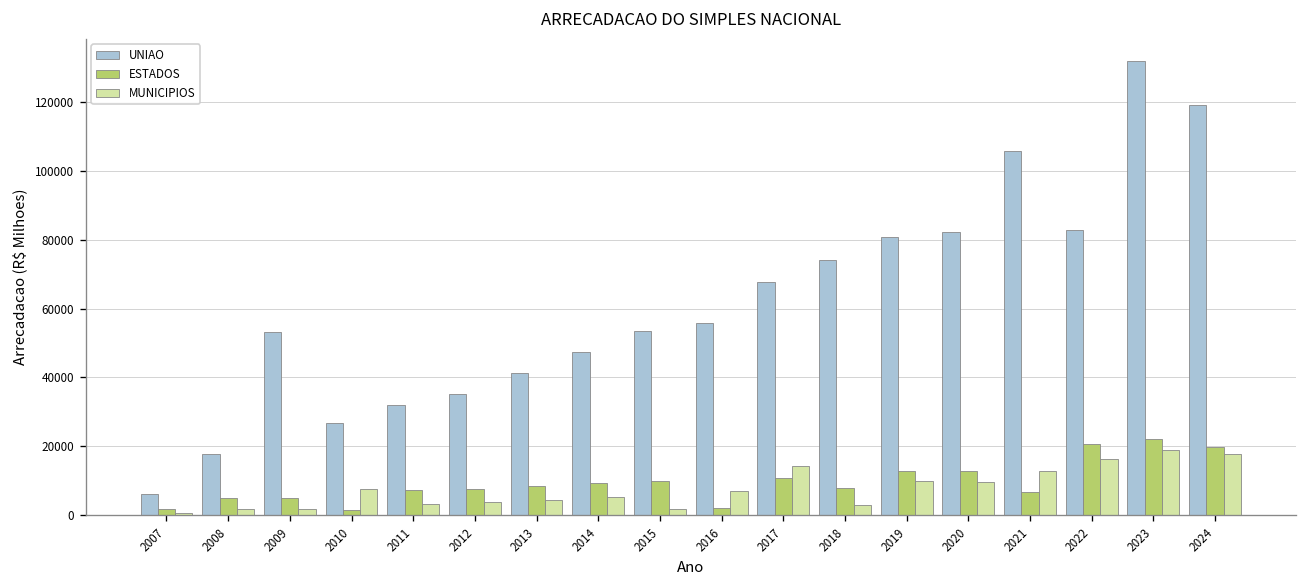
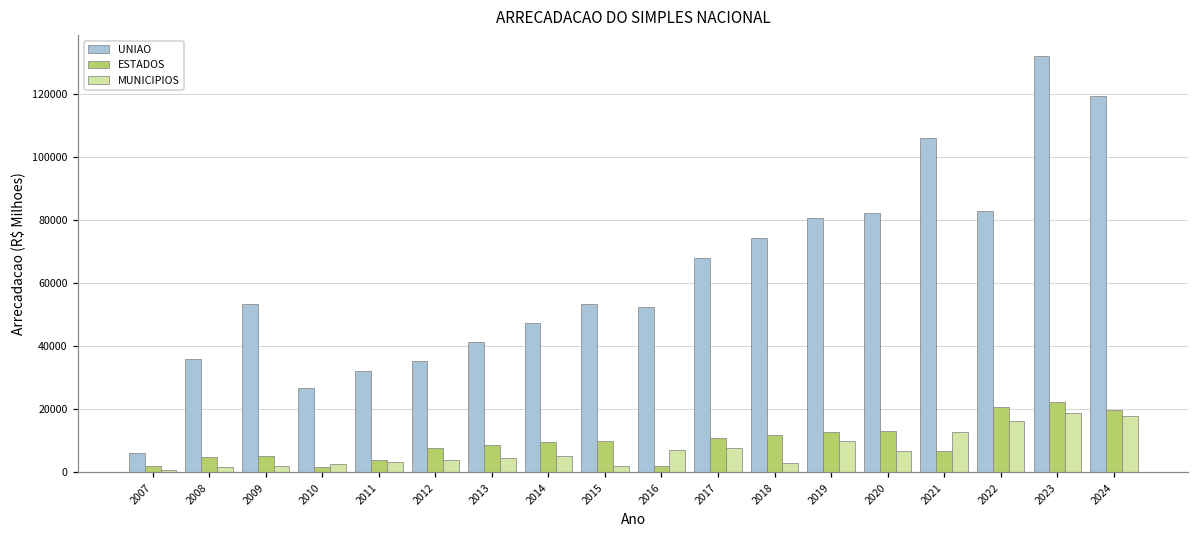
  {
    "UNIAO": {
      "2007": 6000,
-     "2008": 18000,
+     "2008": 36000,
      "2009": 53000,
      "2010": 27000,
      "2011": 32000,
      "2012": 35000,
      "2013": 41000,
      "2014": 47000,
      "2015": 53000,
-     "2016": 56000,
+     "2016": 52000,
      "2017": 68000,
      "2018": 74000,
      "2019": 81000,
      "2020": 82000,
      "2021": 106000,
      "2022": 83000,
      "2023": 132000,
      "2024": 119000
    },
    "ESTADOS": {
      "2007": 2000,
      "2008": 5000,
      "2009": 5000,
      "2010": 2000,
-     "2011": 7000,
+     "2011": 4000,
      "2012": 7000,
      "2013": 9000,
      "2014": 9000,
      "2015": 10000,
      "2016": 2000,
      "2017": 11000,
-     "2018": 8000,
+     "2018": 12000,
      "2019": 13000,
      "2020": 13000,
      "2021": 7000,
      "2022": 21000,
      "2023": 22000,
      "2024": 20000
    },
    "MUNICIPIOS": {
      "2008": 2000,
      "2009": 2000,
-     "2010": 8000,
+     "2010": 3000,
      "2011": 3000,
      "2012": 4000,
      "2013": 4000,
      "2014": 5000,
      "2015": 2000,
      "2016": 7000,
-     "2017": 14000,
+     "2017": 8000,
      "2018": 3000,
      "2019": 10000,
-     "2020": 10000,
+     "2020": 7000,
      "2021": 13000,
      "2022": 16000,
      "2023": 19000,
      "2024": 18000
    }
  }
